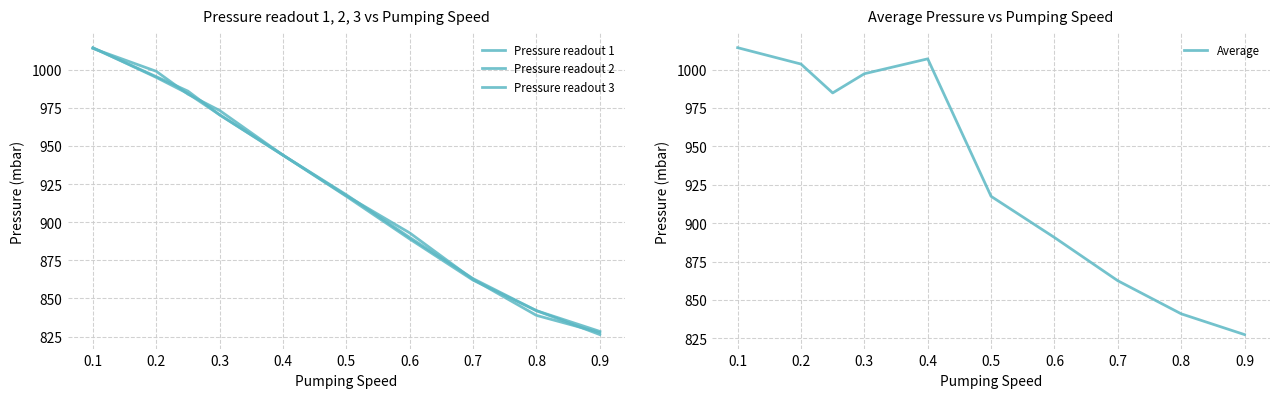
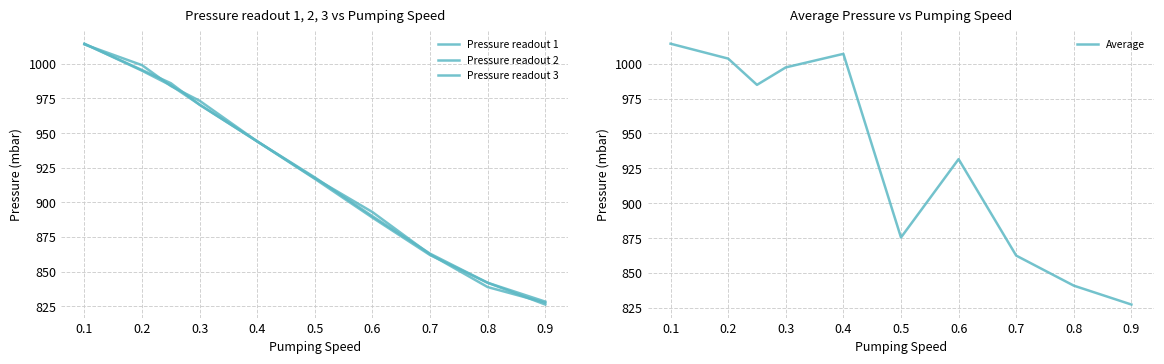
  {
    "Average Pressure vs Pumping Speed": {
      "0.1": 1014,
      "0.2": 1004,
      "0.3": 997,
      "0.4": 1007,
-     "0.5": 917,
-     "0.6": 891,
+     "0.5": 875,
+     "0.6": 932,
      "0.7": 863,
      "0.8": 841,
      "0.9": 827
    }
  }
